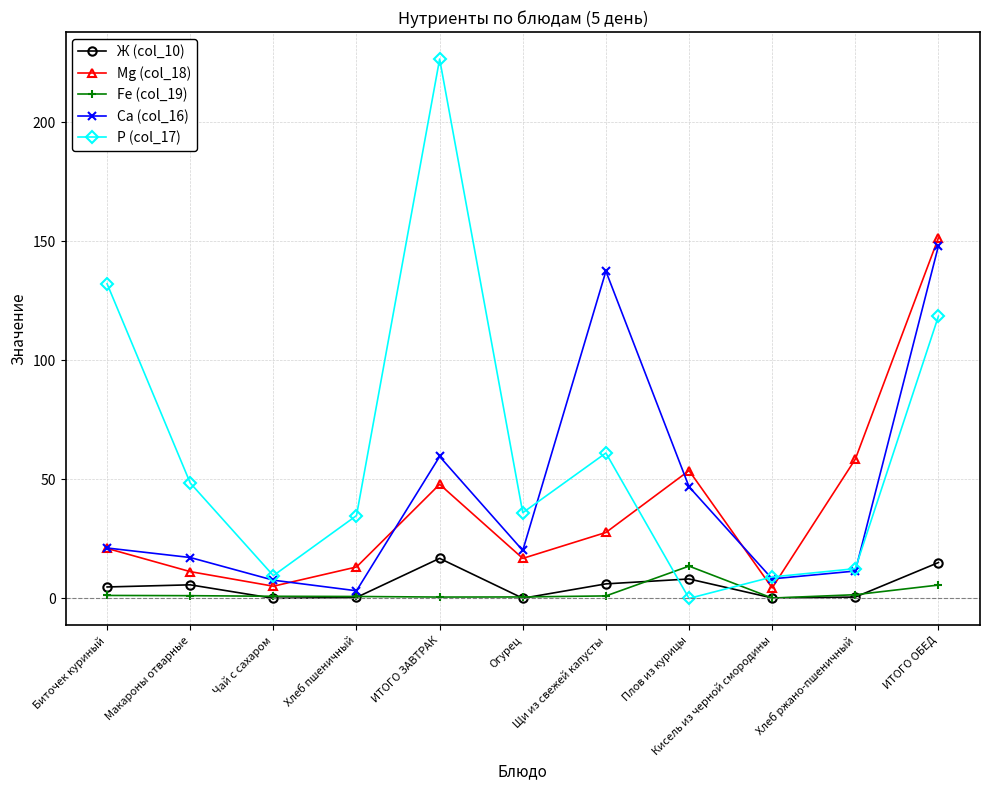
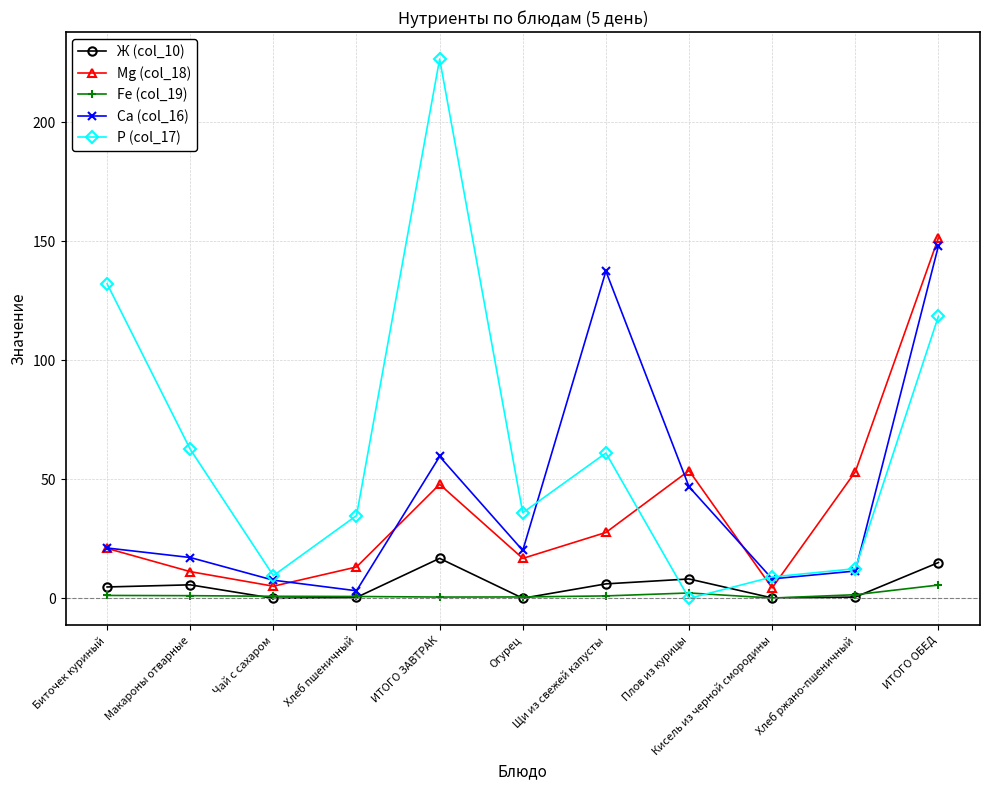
  {
    "Ж (col_10)": {
      "Биточек куриный": 5,
      "Макароны отварные": 6,
      "ИТОГО ЗАВТРАК": 17,
      "Щи из свежей капусты": 6,
      "Плов из курицы": 8,
      "ИТОГО ОБЕД": 15
    },
    "Mg (col_18)": {
      "Макароны отварные": 11,
      "Чай с сахаром": 5,
      "Хлеб пшеничный": 13,
      "ИТОГО ЗАВТРАК": 48,
      "Огурец": 17,
      "Щи из свежей капусты": 28,
      "Плов из курицы": 54,
      "Кисель из черной смородины": 4,
-     "Хлеб ржано-пшеничный": 59,
+     "Хлеб ржано-пшеничный": 53,
      "ИТОГО ОБЕД": 152
    },
    "Fe (col_19)": {
      "Биточек куриный": 1,
      "Макароны отварные": 1,
      "ИТОГО ЗАВТРАК": 1,
      "Щи из свежей капусты": 1,
-     "Плов из курицы": 14,
+     "Плов из курицы": 2,
      "ИТОГО ОБЕД": 6
    },
    "Са (col_16)": {
      "Макароны отварные": 17,
      "Чай с сахаром": 8,
      "Хлеб пшеничный": 3,
      "ИТОГО ЗАВТРАК": 60,
      "Огурец": 20,
      "Щи из свежей капусты": 138,
      "Плов из курицы": 47,
      "ИТОГО ОБЕД": 148
    },
    "Р (col_17)": {
      "Биточек куриный": 132,
-     "Макароны отварные": 48,
+     "Макароны отварные": 63,
      "Чай с сахаром": 10,
      "Хлеб пшеничный": 35,
      "ИТОГО ЗАВТРАК": 227,
      "Огурец": 36,
      "Щи из свежей капусты": 61,
      "Плов из курицы": 0,
      "ИТОГО ОБЕД": 119
    }
  }
